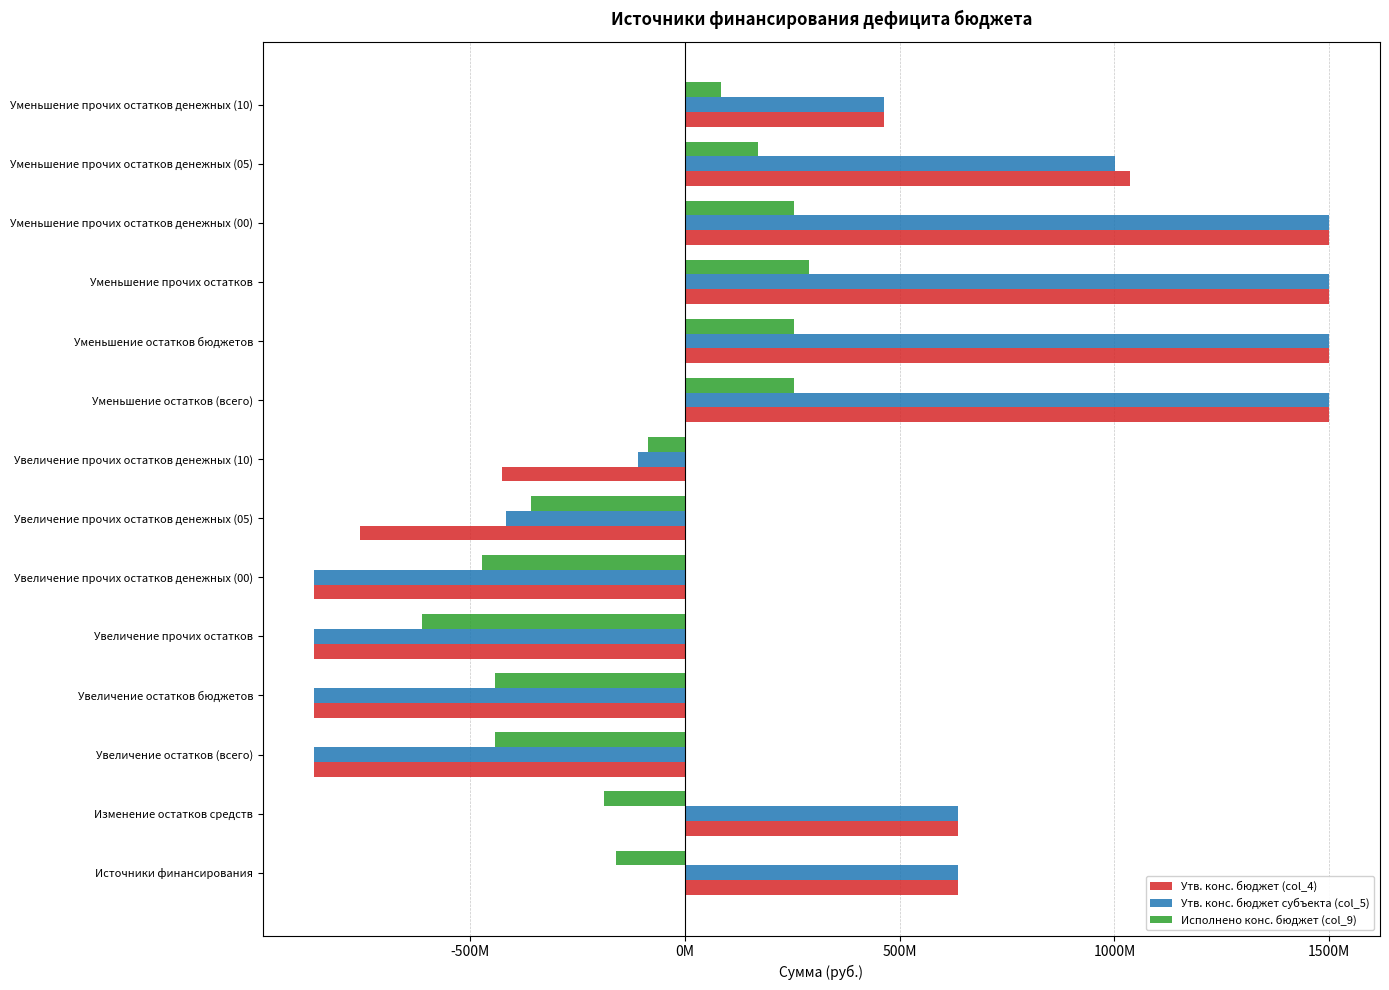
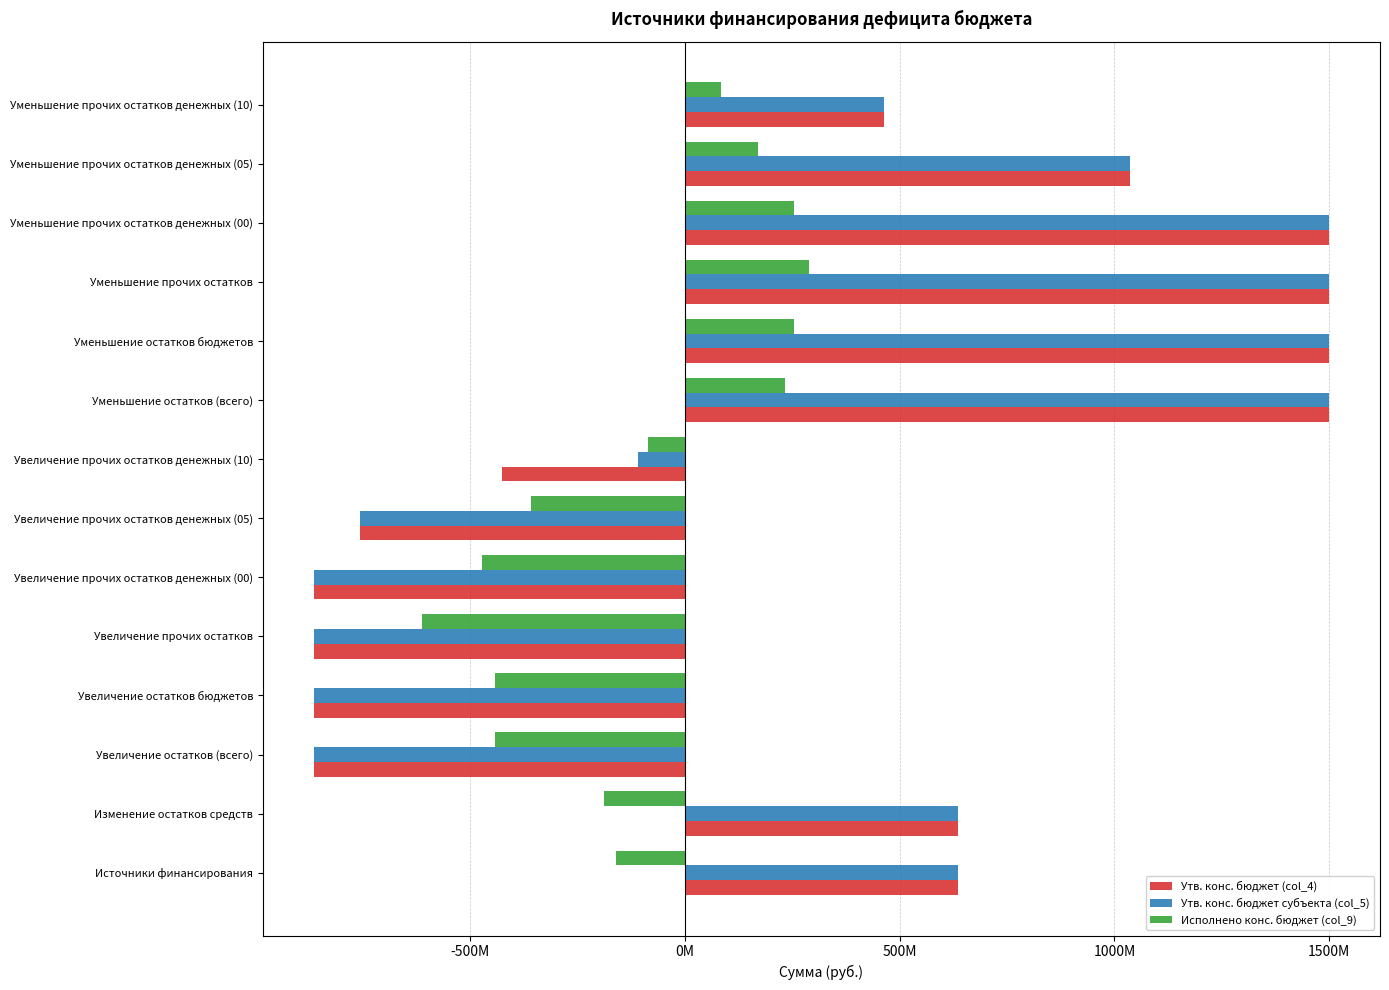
  {
    "Утв. конс. бюджет (col_4)": {
      "Уменьшение прочих остатков денежных (10)": 460000000,
      "Уменьшение прочих остатков денежных (05)": 1040000000,
      "Уменьшение прочих остатков денежных (00)": 1500000000,
      "Уменьшение прочих остатков": 1500000000,
      "Уменьшение остатков бюджетов": 1500000000,
      "Уменьшение остатков (всего)": 1500000000,
      "Увеличение прочих остатков денежных (10)": -420000000,
      "Увеличение прочих остатков денежных (05)": -760000000,
      "Увеличение прочих остатков денежных (00)": -860000000,
      "Увеличение прочих остатков": -860000000,
      "Увеличение остатков бюджетов": -860000000,
      "Увеличение остатков (всего)": -860000000,
      "Изменение остатков средств": 640000000,
      "Источники финансирования": 640000000
    },
    "Утв. конс. бюджет субъекта (col_5)": {
      "Уменьшение прочих остатков денежных (10)": 460000000,
-     "Уменьшение прочих остатков денежных (05)": 1000000000,
+     "Уменьшение прочих остатков денежных (05)": 1040000000,
      "Уменьшение прочих остатков денежных (00)": 1500000000,
      "Уменьшение прочих остатков": 1500000000,
      "Уменьшение остатков бюджетов": 1500000000,
      "Уменьшение остатков (всего)": 1500000000,
      "Увеличение прочих остатков денежных (10)": -110000000,
-     "Увеличение прочих остатков денежных (05)": -420000000,
+     "Увеличение прочих остатков денежных (05)": -760000000,
      "Увеличение прочих остатков денежных (00)": -860000000,
      "Увеличение прочих остатков": -860000000,
      "Увеличение остатков бюджетов": -860000000,
      "Увеличение остатков (всего)": -860000000,
      "Изменение остатков средств": 640000000,
      "Источники финансирования": 640000000
    },
    "Исполнено конс. бюджет (col_9)": {
      "Уменьшение прочих остатков денежных (10)": 80000000,
      "Уменьшение прочих остатков денежных (05)": 170000000,
      "Уменьшение прочих остатков денежных (00)": 250000000,
      "Уменьшение прочих остатков": 290000000,
      "Уменьшение остатков бюджетов": 250000000,
-     "Уменьшение остатков (всего)": 250000000,
+     "Уменьшение остатков (всего)": 230000000,
      "Увеличение прочих остатков денежных (10)": -80000000,
      "Увеличение прочих остатков денежных (05)": -360000000,
      "Увеличение прочих остатков денежных (00)": -470000000,
      "Увеличение прочих остатков": -610000000,
      "Увеличение остатков бюджетов": -440000000,
      "Увеличение остатков (всего)": -440000000,
      "Изменение остатков средств": -190000000,
      "Источники финансирования": -160000000
    }
  }
